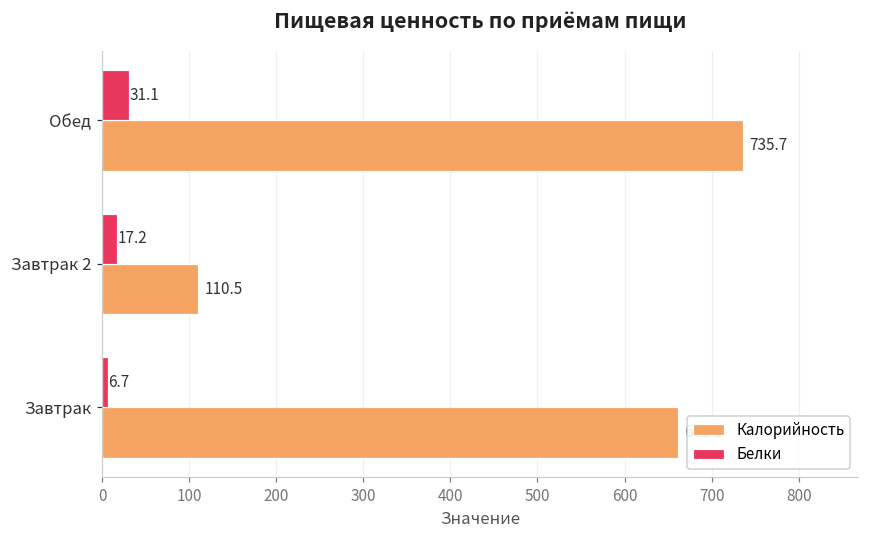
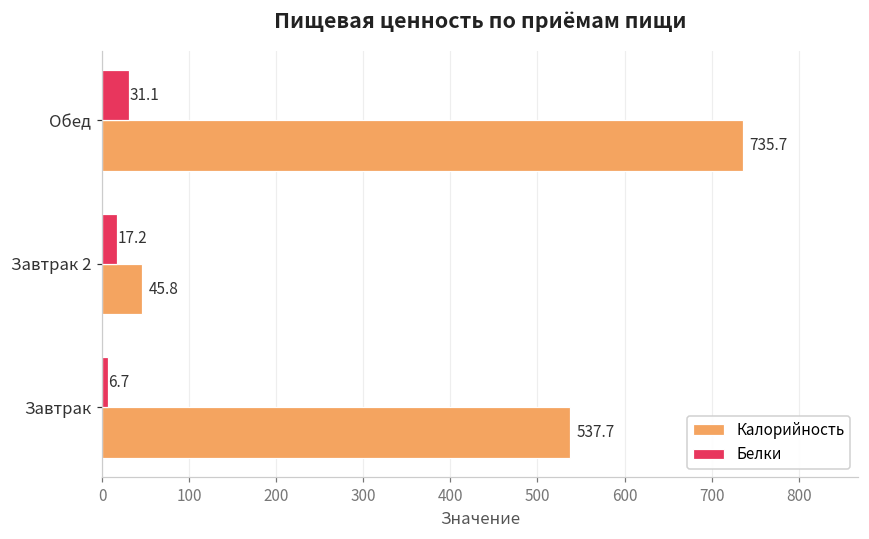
  {
    "Калорийность": {
      "Обед": 735.7,
-     "Завтрак 2": 110.5,
-     "Завтрак": 660
+     "Завтрак 2": 45.8,
+     "Завтрак": 540
    },
    "Белки": {
      "Обед": 31.1,
      "Завтрак 2": 17.2,
      "Завтрак": 6.7
    }
  }
